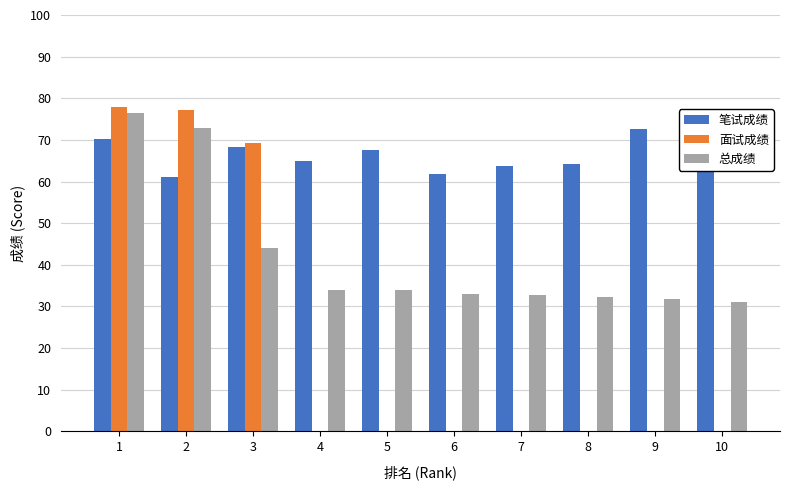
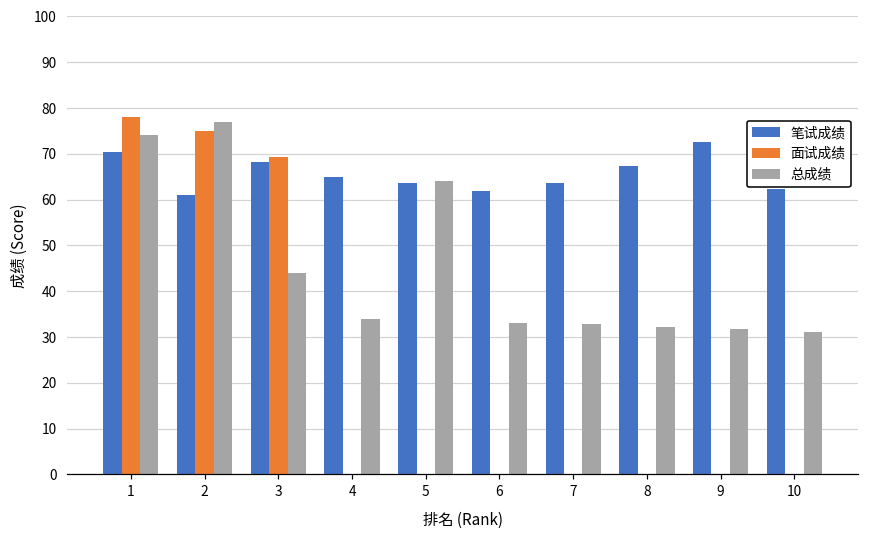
  {
    "笔试成绩": {
      "1": 70,
      "2": 61,
      "3": 68,
      "4": 65,
-     "5": 68,
+     "5": 64,
      "6": 62,
      "7": 64,
-     "8": 64,
+     "8": 67,
      "9": 73,
      "10": 62
    },
    "面试成绩": {
      "1": 78,
-     "2": 77,
+     "2": 75,
      "3": 69,
      "4": 0,
      "5": 0,
      "6": 0,
      "7": 0,
      "8": 0,
      "9": 0,
      "10": 0
    },
    "总成绩": {
-     "1": 76,
-     "2": 73,
+     "1": 74,
+     "2": 77,
      "3": 44,
      "4": 34,
-     "5": 34,
+     "5": 64,
      "6": 33,
      "7": 33,
      "8": 32,
      "9": 32,
      "10": 31
    }
  }
